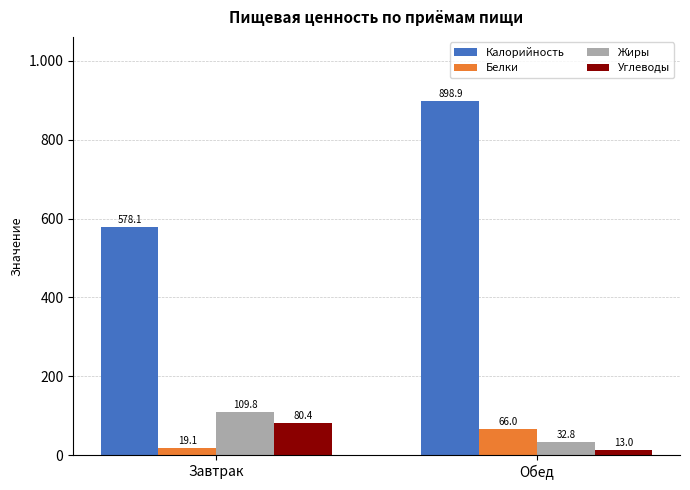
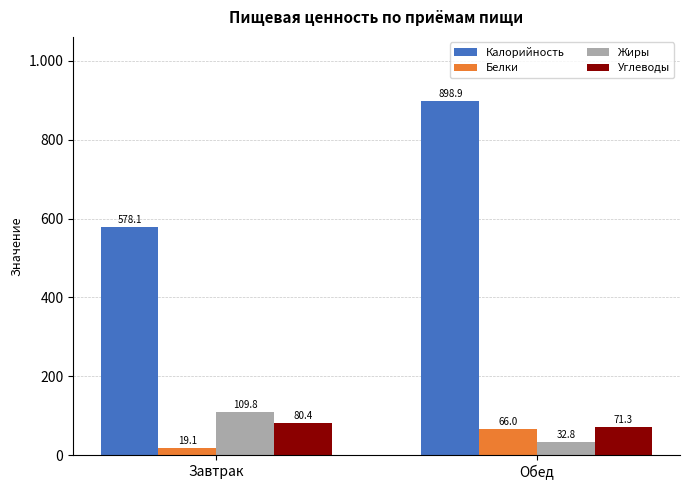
  {
    "Калорийность": {
      "Завтрак": 578.1,
      "Обед": 898.9
    },
    "Белки": {
      "Завтрак": 19.1,
      "Обед": 66.0
    },
    "Жиры": {
      "Завтрак": 109.8,
      "Обед": 32.8
    },
    "Углеводы": {
      "Завтрак": 80.4,
-     "Обед": 13.0
+     "Обед": 71.3
    }
  }
